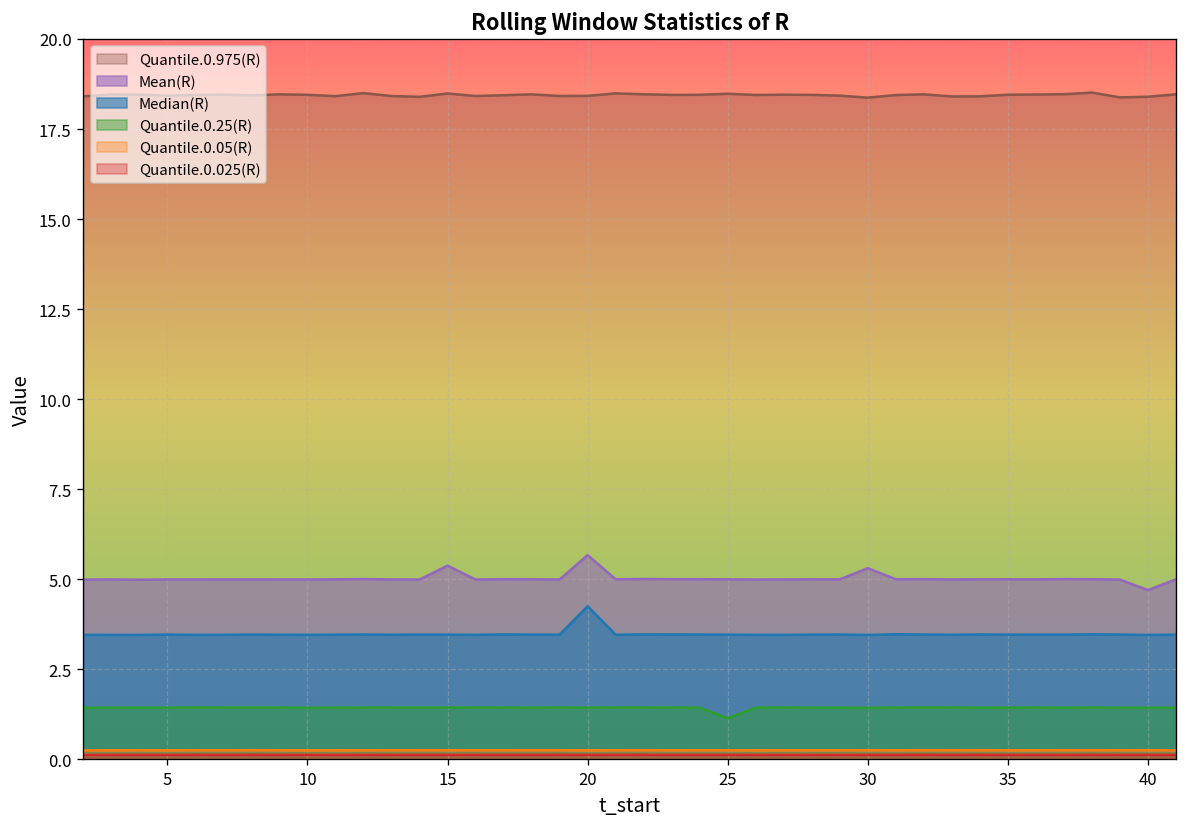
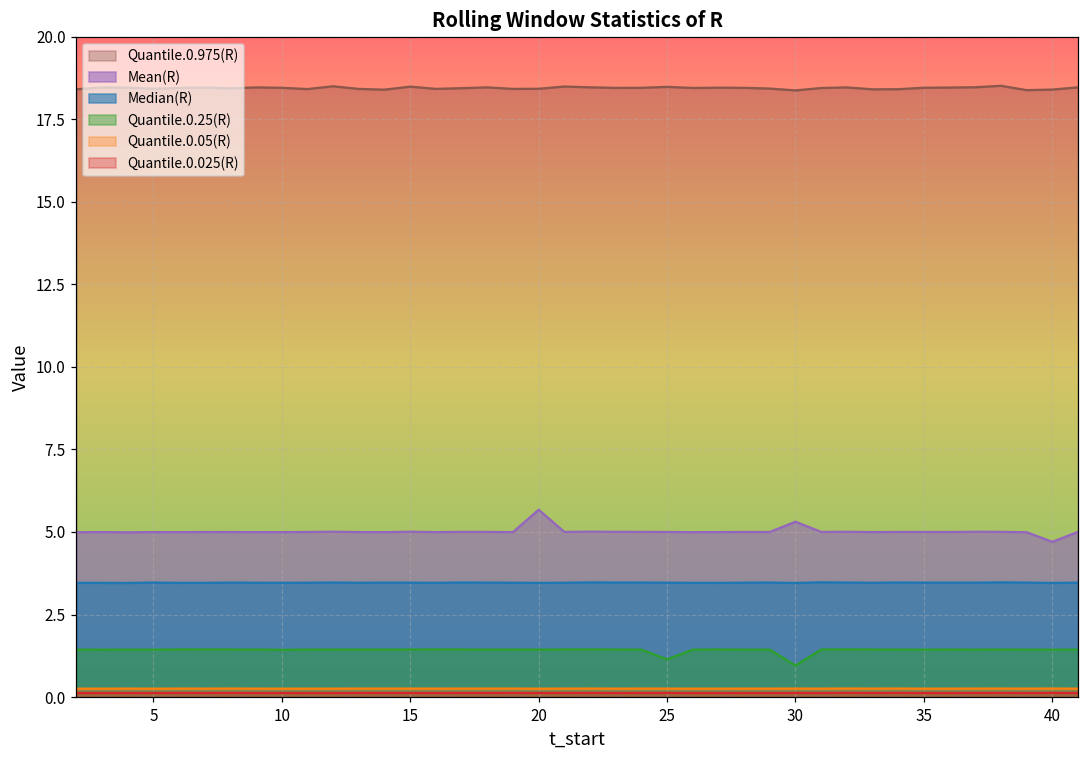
  {
    "Mean(R)": {
      "5": 5.0,
      "10": 5.0,
-     "15": 5.4,
+     "15": 5.0,
      "20": 5.7,
      "25": 5.0,
      "30": 5.3,
      "35": 5.0,
      "40": 4.7
    },
    "Median(R)": {
      "5": 3.5,
      "10": 3.5,
      "15": 3.5,
-     "20": 4.3,
+     "20": 3.5,
      "25": 3.5,
      "30": 3.5,
      "35": 3.5,
      "40": 3.5
    },
    "Quantile.0.25(R)": {
      "5": 1.4,
      "10": 1.4,
      "15": 1.4,
      "20": 1.4,
      "25": 1.1,
-     "30": 1.4,
+     "30": 1.0,
      "35": 1.4,
      "40": 1.4
    }
  }
